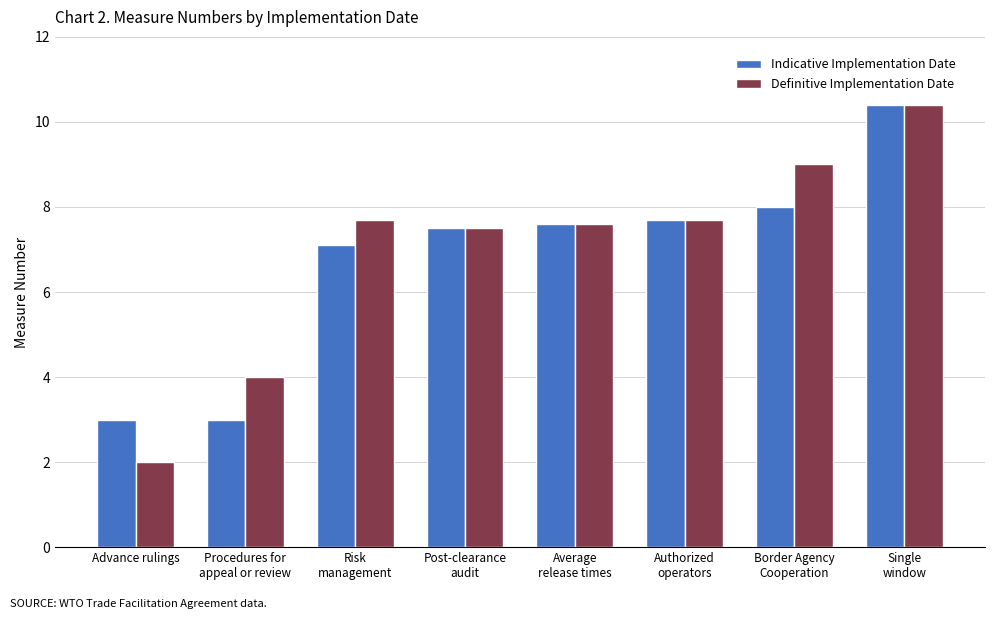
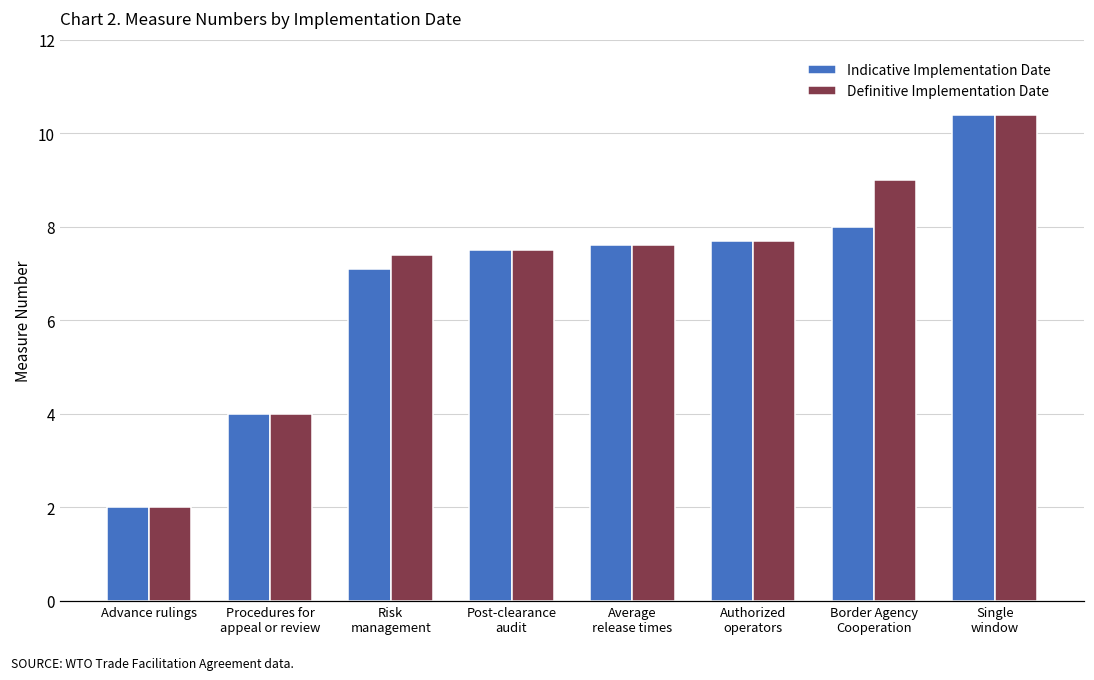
  {
    "Indicative Implementation Date": {
-     "Advance rulings": 3,
-     "Procedures for appeal or review": 3,
+     "Advance rulings": 2,
+     "Procedures for appeal or review": 4,
      "Risk management": 7.1,
      "Post-clearance audit": 7.5,
      "Average release times": 7.6,
      "Authorized operators": 7.7,
      "Border Agency Cooperation": 8,
      "Single window": 10.4
    },
    "Definitive Implementation Date": {
      "Advance rulings": 2.0,
      "Procedures for appeal or review": 4.0,
-     "Risk management": 7.7,
+     "Risk management": 7.4,
      "Post-clearance audit": 7.5,
      "Average release times": 7.6,
      "Authorized operators": 7.7,
      "Border Agency Cooperation": 9.0,
      "Single window": 10.4
    }
  }
